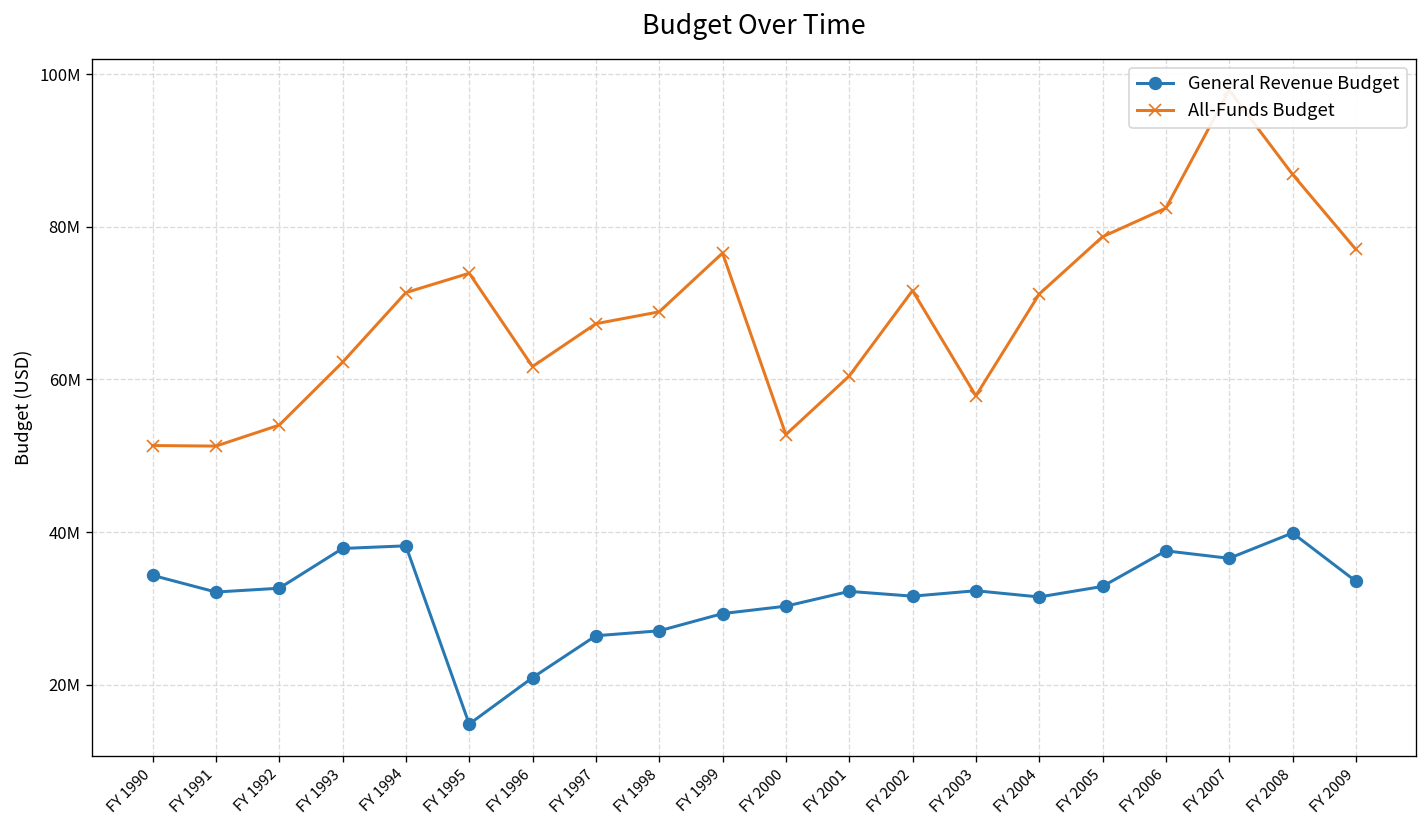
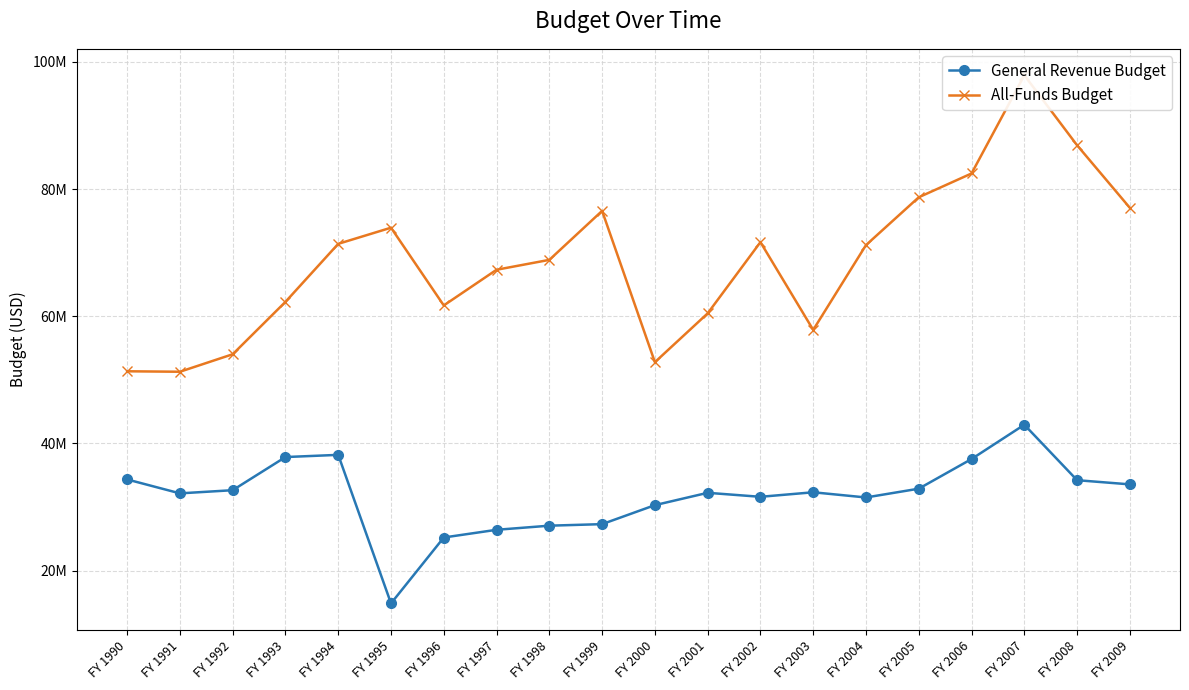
  {
    "General Revenue Budget": {
      "FY 1990": 34000000,
      "FY 1991": 32000000,
      "FY 1992": 33000000,
      "FY 1993": 38000000,
      "FY 1994": 38000000,
      "FY 1995": 15000000,
-     "FY 1996": 21000000,
+     "FY 1996": 25000000,
      "FY 1997": 26000000,
      "FY 1998": 27000000,
-     "FY 1999": 29000000,
+     "FY 1999": 27000000,
      "FY 2000": 30000000,
      "FY 2001": 32000000,
      "FY 2002": 32000000,
      "FY 2003": 32000000,
      "FY 2004": 31000000,
      "FY 2005": 33000000,
      "FY 2006": 38000000,
-     "FY 2007": 37000000,
-     "FY 2008": 40000000,
+     "FY 2007": 43000000,
+     "FY 2008": 34000000,
      "FY 2009": 34000000
    },
    "All-Funds Budget": {
      "FY 1990": 51000000,
      "FY 1991": 51000000,
      "FY 1992": 54000000,
      "FY 1993": 62000000,
      "FY 1994": 71000000,
      "FY 1995": 74000000,
      "FY 1996": 62000000,
      "FY 1997": 67000000,
      "FY 1998": 69000000,
      "FY 1999": 77000000,
      "FY 2000": 53000000,
      "FY 2001": 60000000,
      "FY 2002": 72000000,
      "FY 2003": 58000000,
      "FY 2004": 71000000,
      "FY 2005": 79000000,
      "FY 2006": 82000000,
      "FY 2008": 87000000,
      "FY 2009": 77000000
    }
  }
